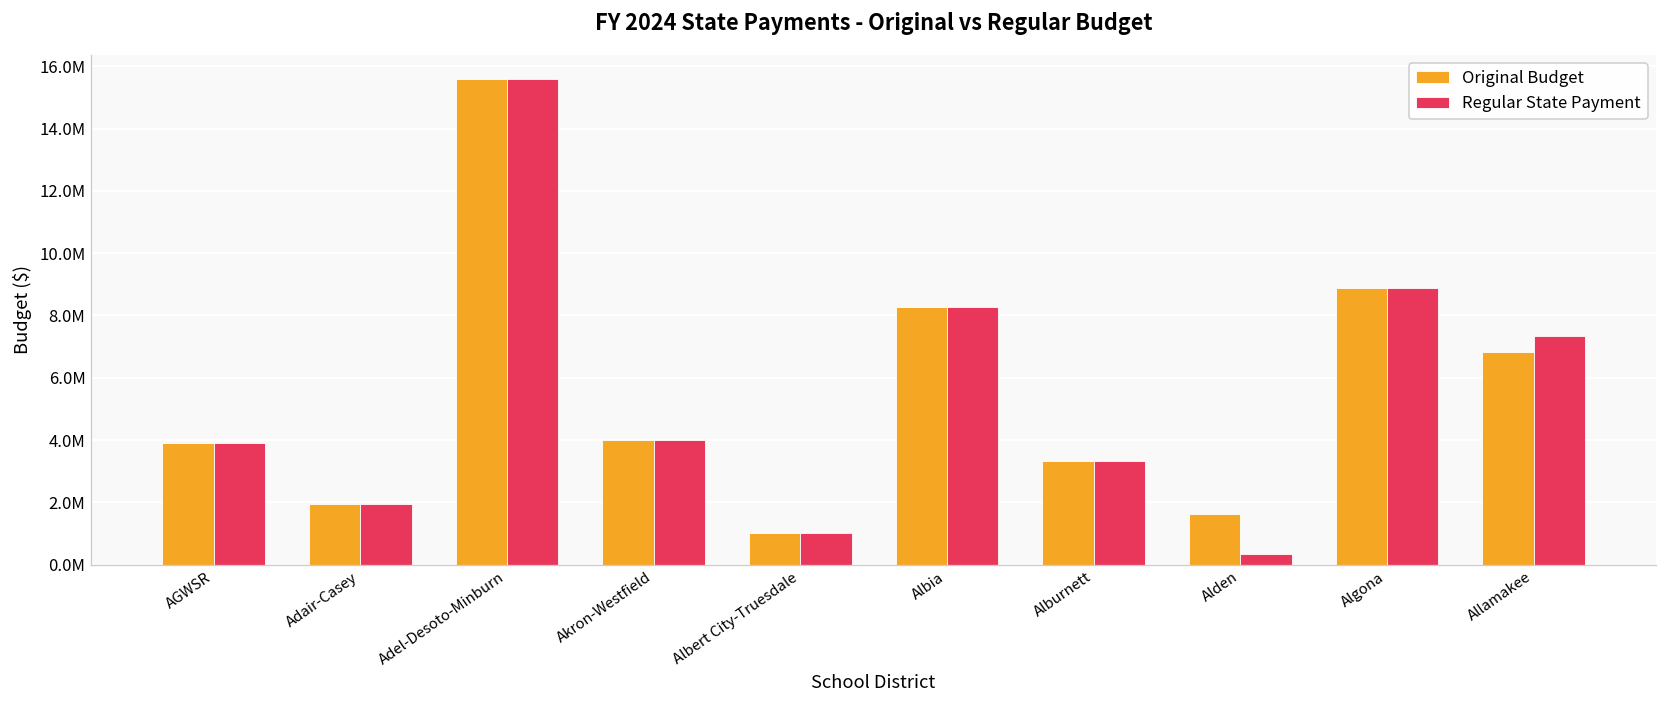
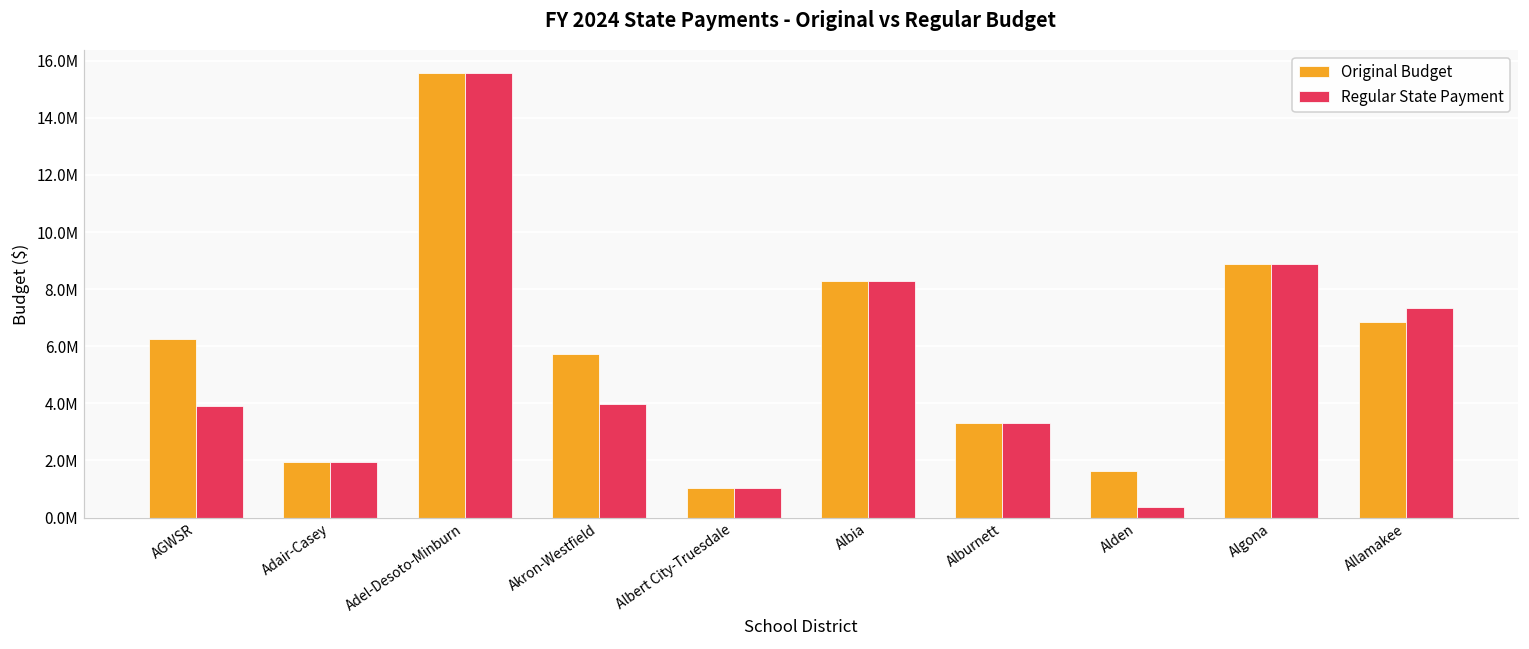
  {
    "Original Budget": {
-     "AGWSR": 3900000,
+     "AGWSR": 6200000,
      "Adair-Casey": 1900000,
      "Adel-Desoto-Minburn": 15600000,
-     "Akron-Westfield": 4000000,
+     "Akron-Westfield": 5700000,
      "Albert City-Truesdale": 1000000,
      "Albia": 8300000,
      "Alburnett": 3300000,
      "Alden": 1600000,
      "Algona": 8900000,
      "Allamakee": 6800000
    },
    "Regular State Payment": {
      "AGWSR": 3900000,
      "Adair-Casey": 1900000,
      "Adel-Desoto-Minburn": 15600000,
      "Akron-Westfield": 4000000,
      "Albert City-Truesdale": 1000000,
      "Albia": 8300000,
      "Alburnett": 3300000,
      "Alden": 400000,
      "Algona": 8900000,
      "Allamakee": 7400000
    }
  }
